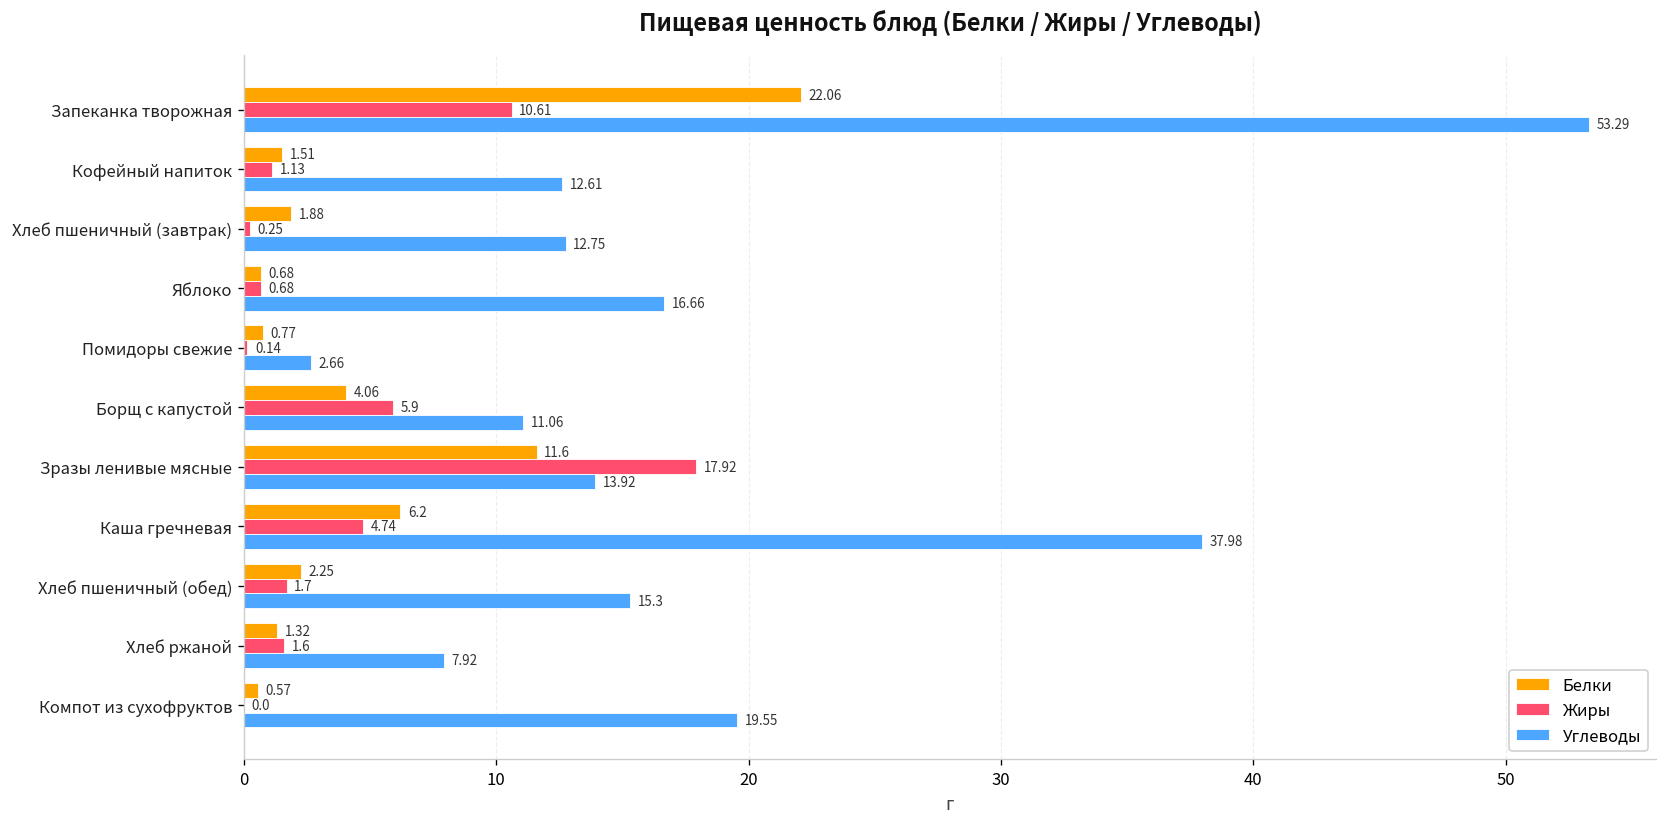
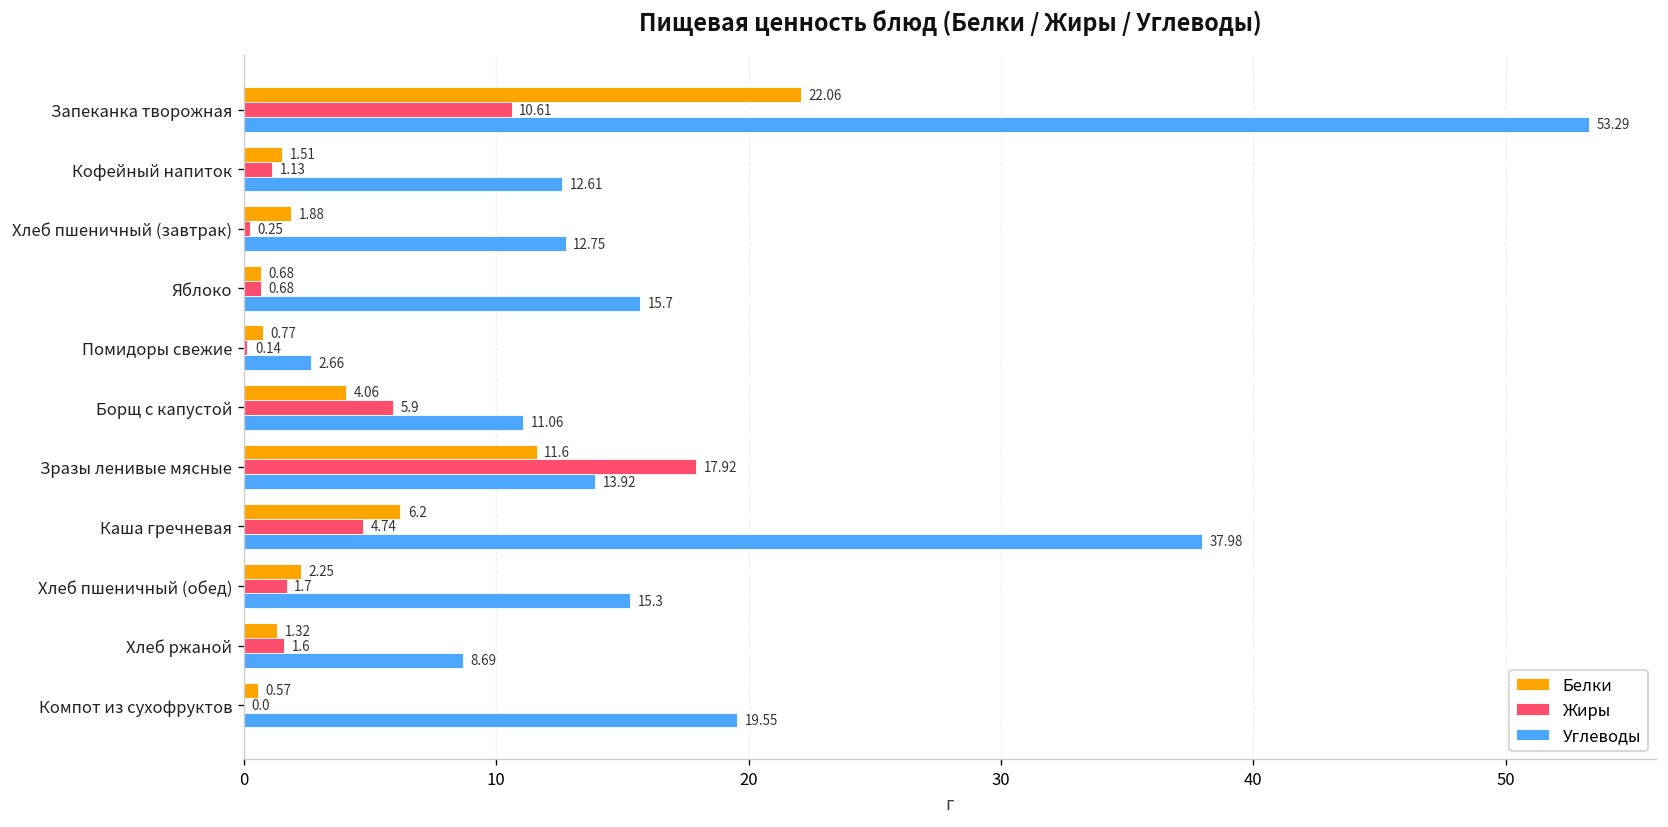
  {
    "Белки": {
      "Запеканка творожная": 22.06,
      "Кофейный напиток": 1.51,
      "Хлеб пшеничный (завтрак)": 1.88,
      "Яблоко": 0.68,
      "Помидоры свежие": 0.77,
      "Борщ с капустой": 4.06,
      "Зразы ленивые мясные": 11.6,
      "Каша гречневая": 6.2,
      "Хлеб пшеничный (обед)": 2.25,
      "Хлеб ржаной": 1.32,
      "Компот из сухофруктов": 0.57
    },
    "Жиры": {
      "Запеканка творожная": 10.61,
      "Кофейный напиток": 1.13,
      "Хлеб пшеничный (завтрак)": 0.25,
      "Яблоко": 0.68,
      "Помидоры свежие": 0.14,
      "Борщ с капустой": 5.9,
      "Зразы ленивые мясные": 17.92,
      "Каша гречневая": 4.74,
      "Хлеб пшеничный (обед)": 1.7,
      "Хлеб ржаной": 1.6,
      "Компот из сухофруктов": 0.0
    },
    "Углеводы": {
      "Запеканка творожная": 53.29,
      "Кофейный напиток": 12.61,
      "Хлеб пшеничный (завтрак)": 12.75,
-     "Яблоко": 16.66,
+     "Яблоко": 15.7,
      "Помидоры свежие": 2.66,
      "Борщ с капустой": 11.06,
      "Зразы ленивые мясные": 13.92,
      "Каша гречневая": 37.98,
      "Хлеб пшеничный (обед)": 15.3,
-     "Хлеб ржаной": 7.92,
+     "Хлеб ржаной": 8.69,
      "Компот из сухофруктов": 19.55
    }
  }
